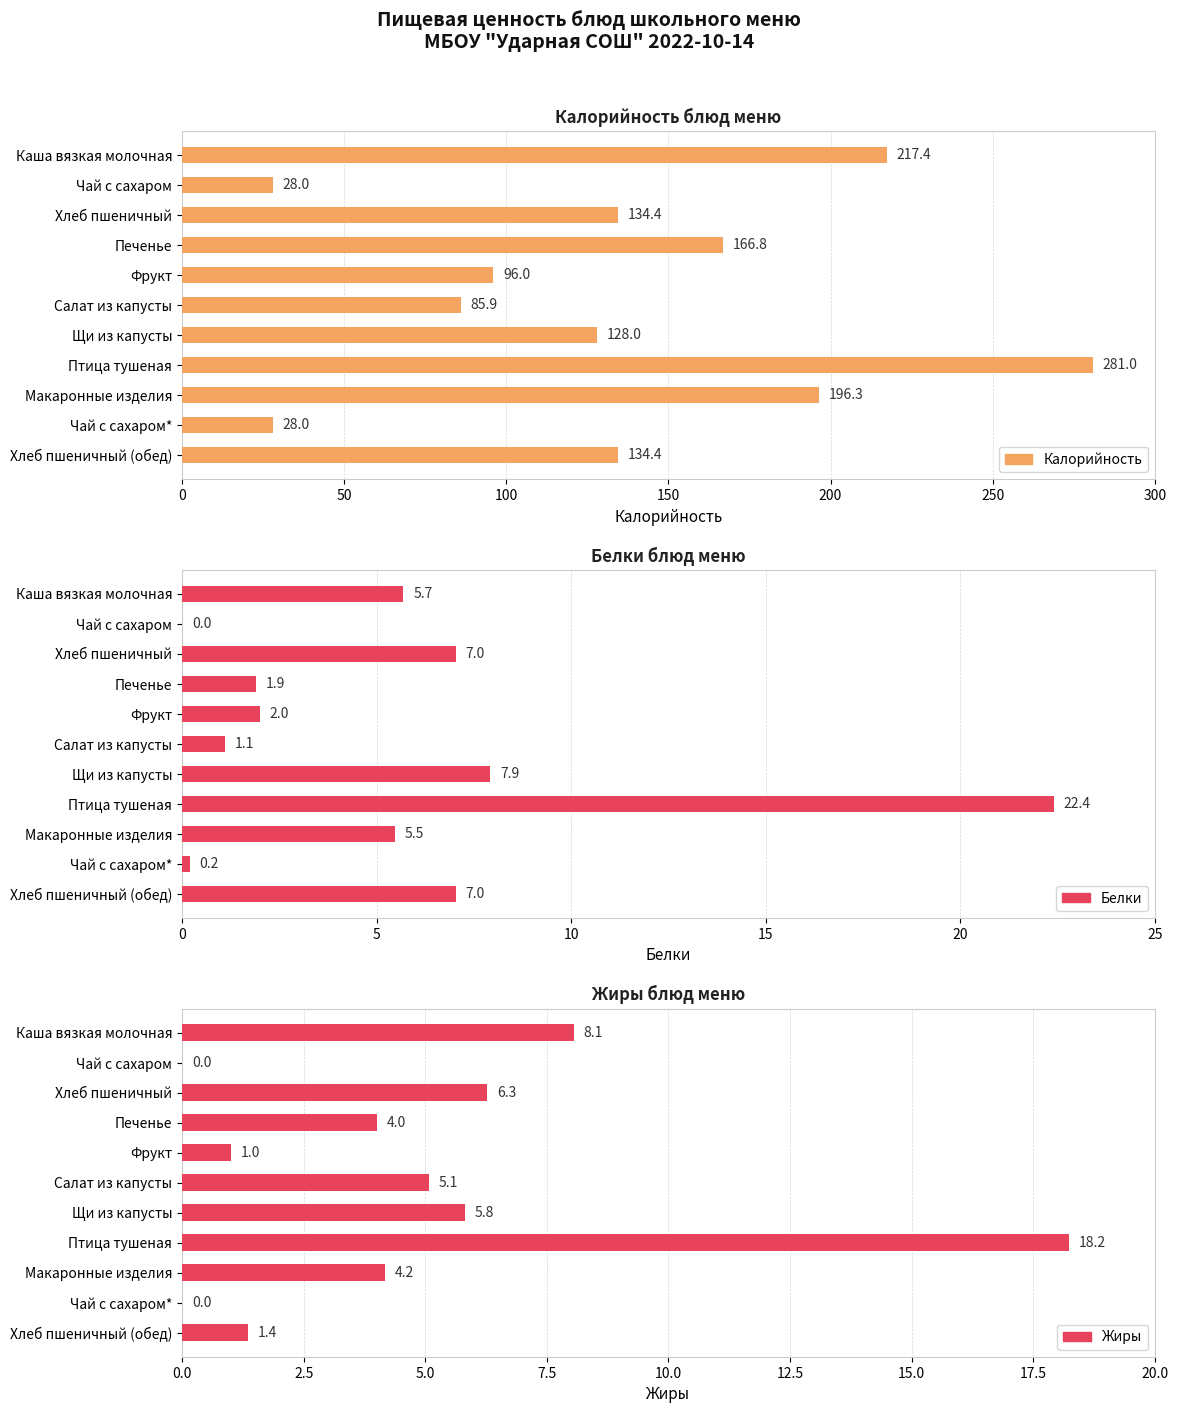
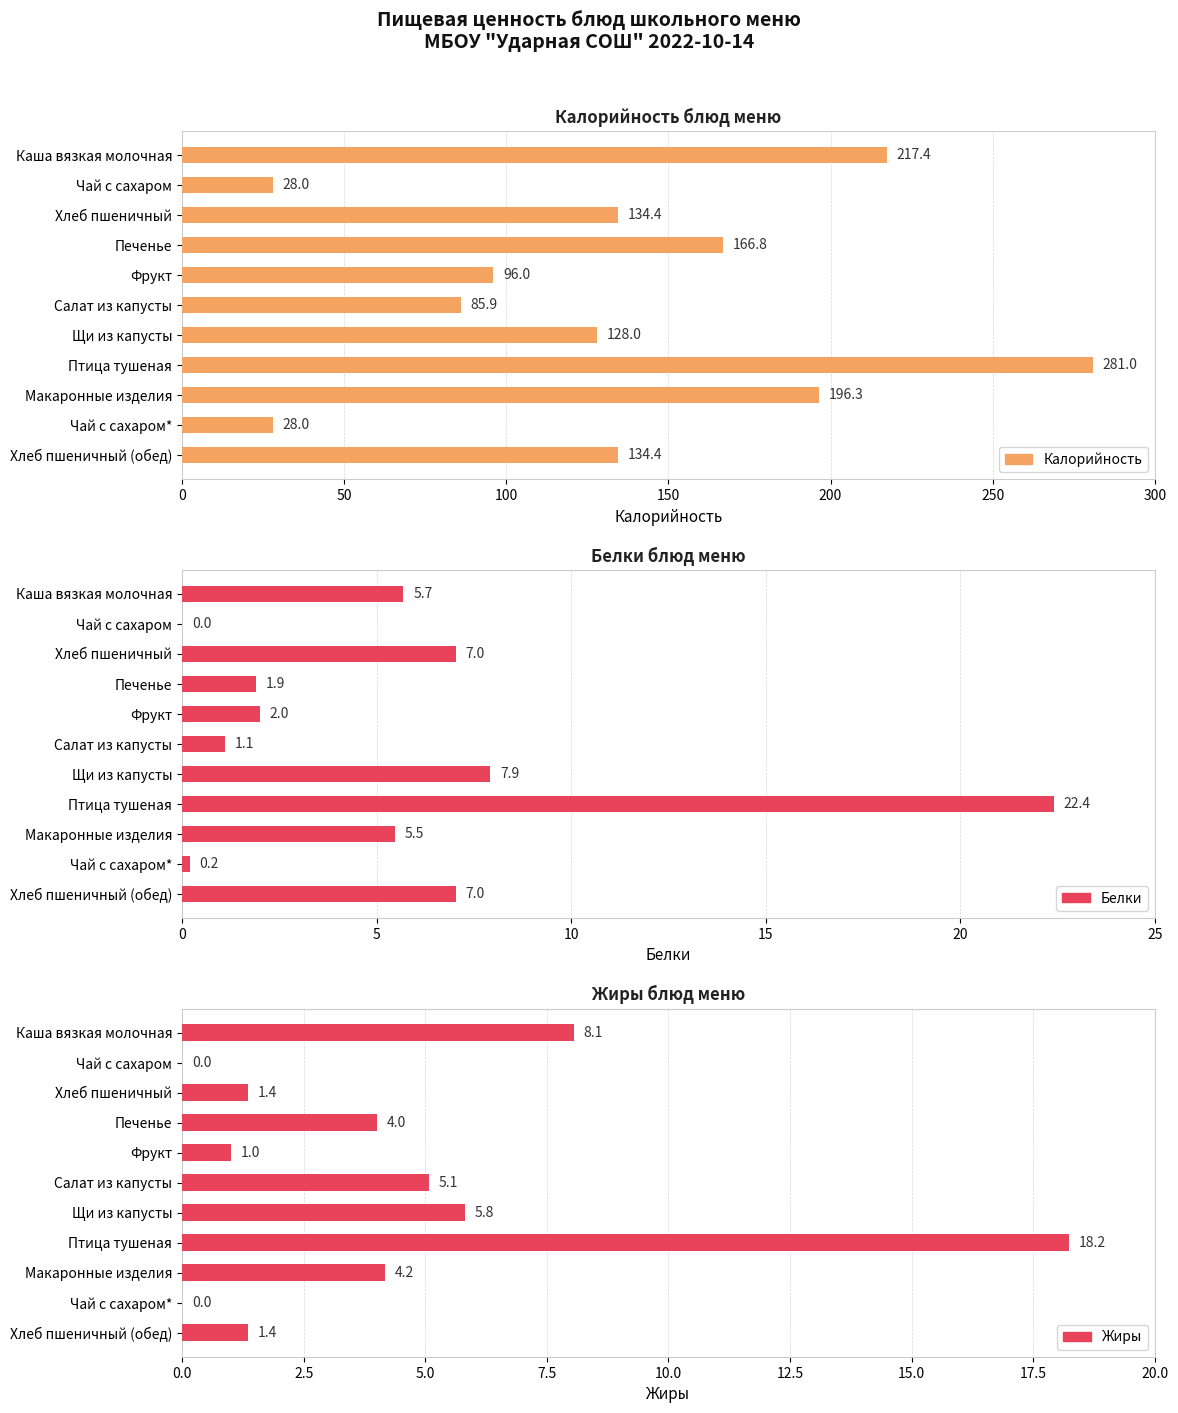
  {
    "Калорийность блюд меню": {
      "Каша вязкая молочная": 217.4,
      "Чай с сахаром": 28.0,
      "Хлеб пшеничный": 134.4,
      "Печенье": 166.8,
      "Фрукт": 96.0,
      "Салат из капусты": 85.9,
      "Щи из капусты": 128.0,
      "Птица тушеная": 281.0,
      "Макаронные изделия": 196.3,
      "Чай с сахаром*": 28.0,
      "Хлеб пшеничный (обед)": 134.4
    },
    "Белки блюд меню": {
      "Каша вязкая молочная": 5.7,
      "Чай с сахаром": 0.0,
      "Хлеб пшеничный": 7.0,
      "Печенье": 1.9,
      "Фрукт": 2.0,
      "Салат из капусты": 1.1,
      "Щи из капусты": 7.9,
      "Птица тушеная": 22.4,
      "Макаронные изделия": 5.5,
      "Чай с сахаром*": 0.2,
      "Хлеб пшеничный (обед)": 7.0
    },
    "Жиры блюд меню": {
      "Каша вязкая молочная": 8.1,
      "Чай с сахаром": 0.0,
-     "Хлеб пшеничный": 6.3,
+     "Хлеб пшеничный": 1.4,
      "Печенье": 4.0,
      "Фрукт": 1.0,
      "Салат из капусты": 5.1,
      "Щи из капусты": 5.8,
      "Птица тушеная": 18.2,
      "Макаронные изделия": 4.2,
      "Чай с сахаром*": 0.0,
      "Хлеб пшеничный (обед)": 1.4
    }
  }
